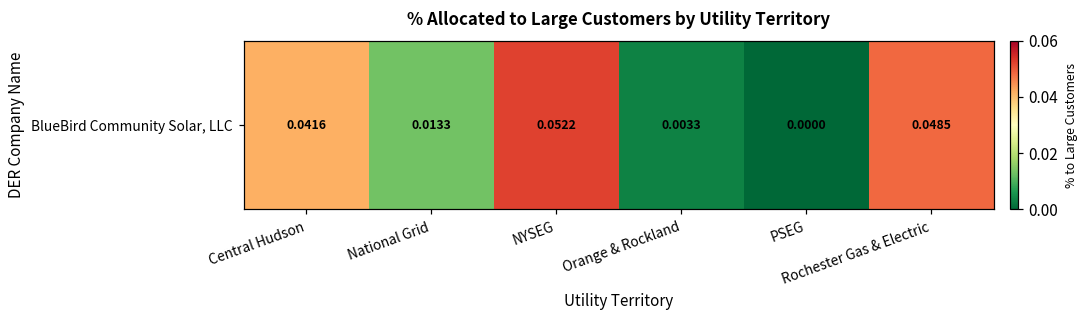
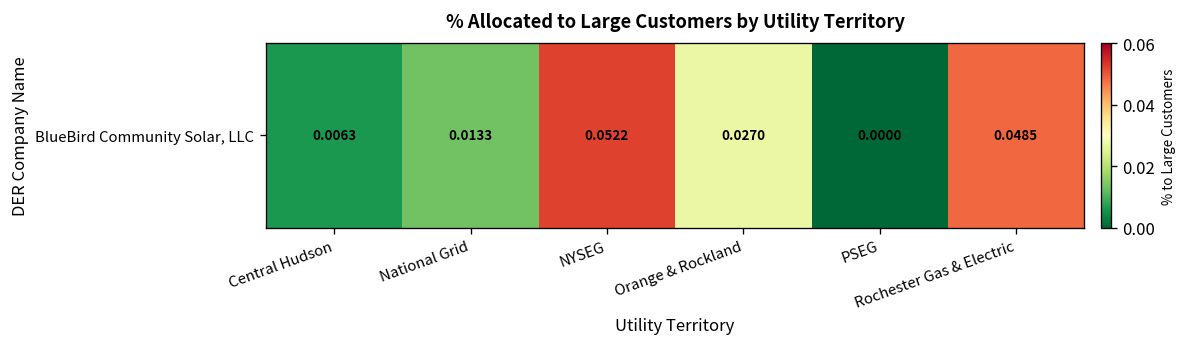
  {
    "BlueBird Community Solar, LLC": {
-     "Central Hudson": 0.0416,
+     "Central Hudson": 0.0063,
      "National Grid": 0.0133,
      "NYSEG": 0.0522,
-     "Orange & Rockland": 0.0033,
+     "Orange & Rockland": 0.0270,
      "PSEG": 0.0000,
      "Rochester Gas & Electric": 0.0485
    }
  }
